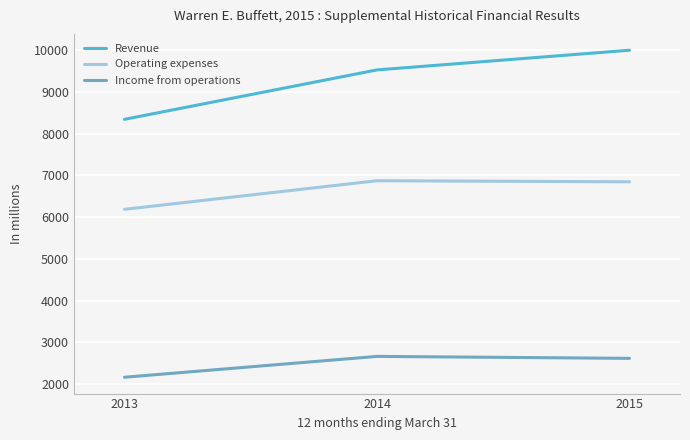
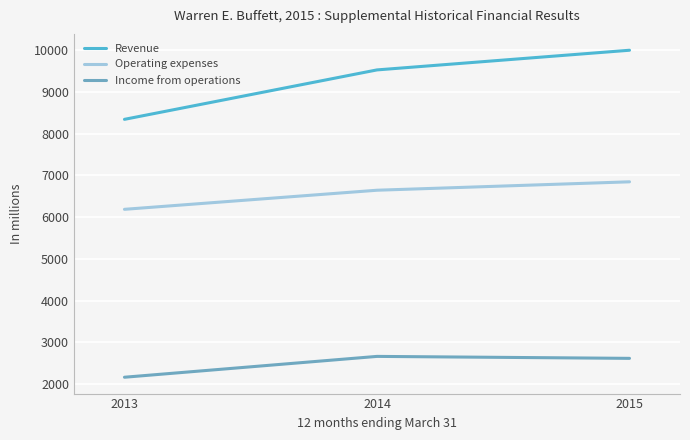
  {
    "Operating expenses": {
      "2013": 6200,
-     "2014": 6900,
+     "2014": 6600,
      "2015": 6800
    }
  }
